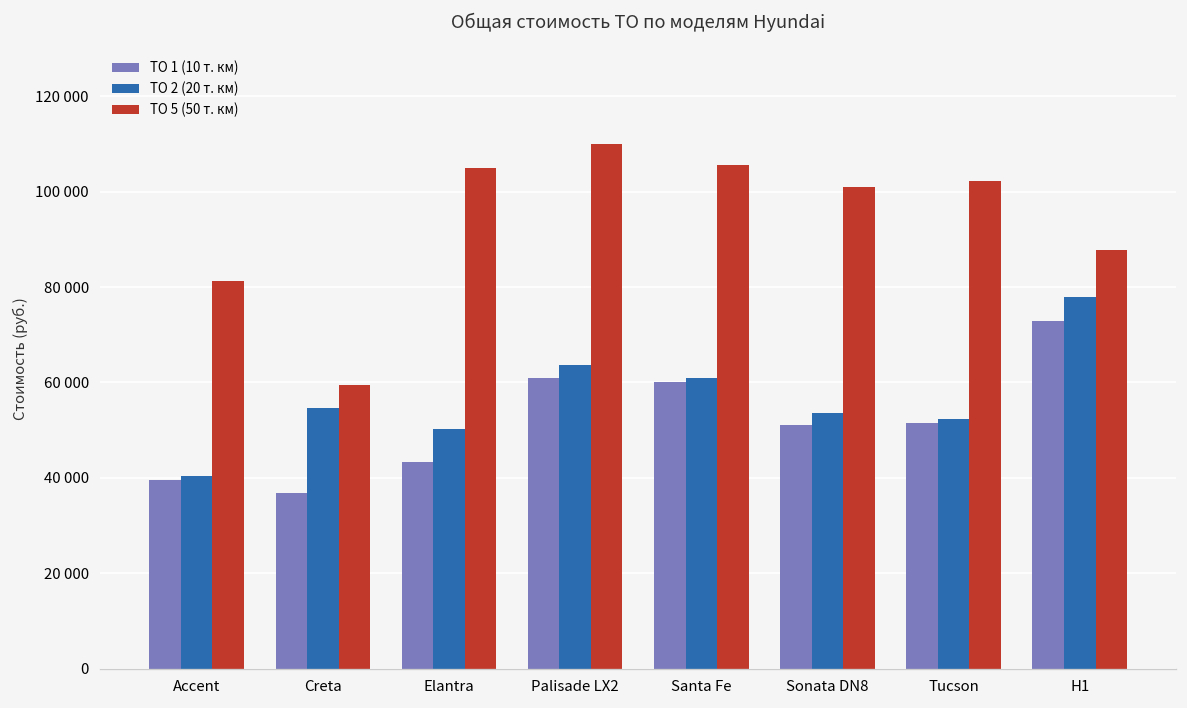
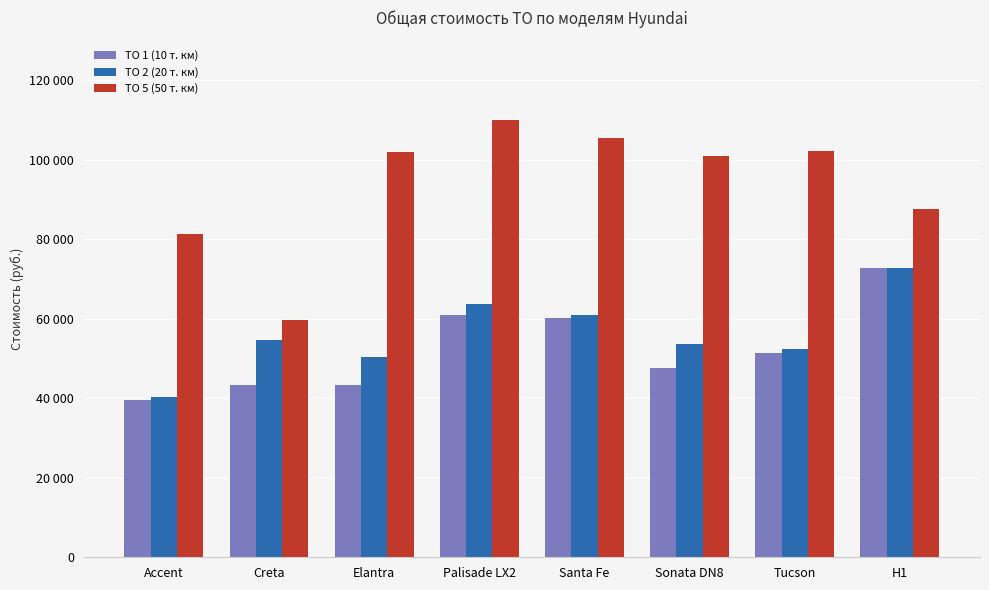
  {
    "ТО 1 (10 т. км)": {
      "Accent": 40000,
-     "Creta": 37000,
+     "Creta": 43000,
      "Elantra": 43000,
      "Palisade LX2": 61000,
      "Santa Fe": 60000,
-     "Sonata DN8": 51000,
+     "Sonata DN8": 48000,
      "Tucson": 51000,
      "H1": 73000
    },
    "ТО 2 (20 т. км)": {
      "Accent": 40000,
      "Creta": 55000,
      "Elantra": 50000,
      "Palisade LX2": 64000,
      "Santa Fe": 61000,
      "Sonata DN8": 54000,
      "Tucson": 52000,
-     "H1": 78000
+     "H1": 73000
    },
    "ТО 5 (50 т. км)": {
      "Accent": 81000,
      "Creta": 60000,
-     "Elantra": 105000,
+     "Elantra": 102000,
      "Palisade LX2": 110000,
      "Santa Fe": 106000,
      "Sonata DN8": 101000,
      "Tucson": 102000,
      "H1": 88000
    }
  }
